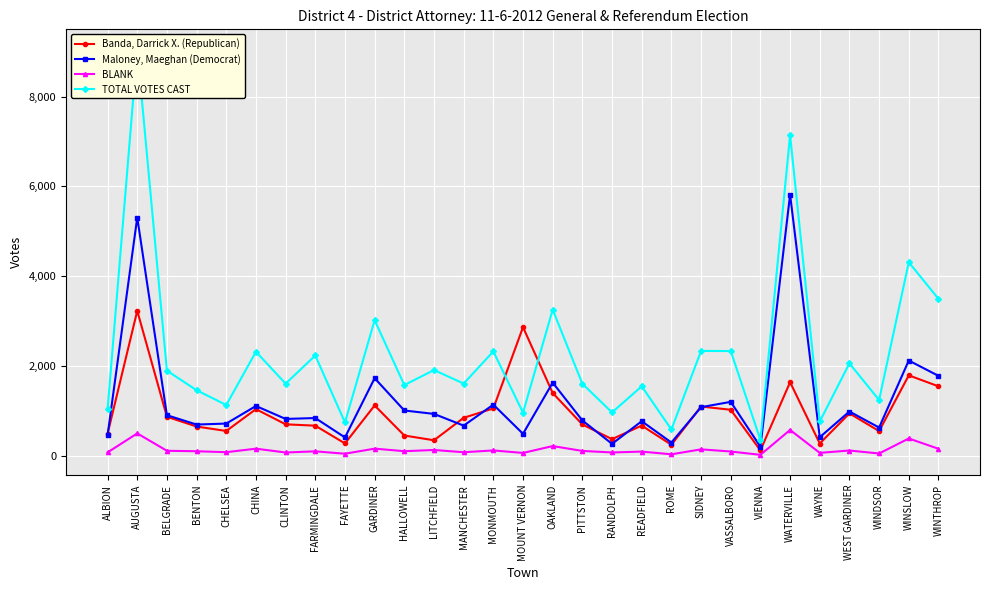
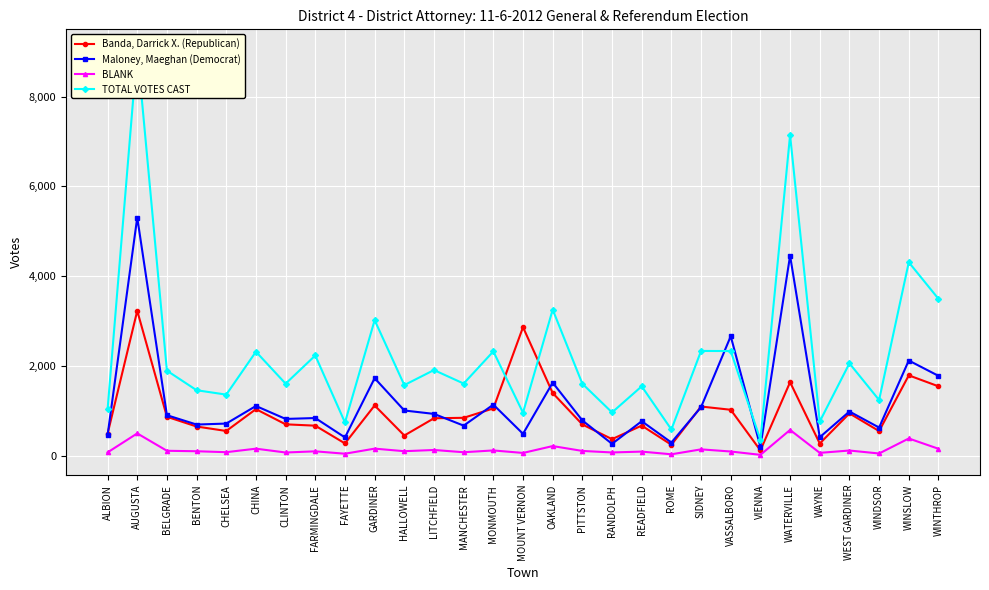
  {
    "Banda, Darrick X. (Republican)": {
      "AUGUSTA": "3,200",
      "CHELSEA": "600",
      "CHINA": "1,000",
      "CLINTON": "700",
      "FARMINGDALE": "700",
      "FAYETTE": "300",
      "GARDINER": "1,100",
      "HALLOWELL": "500",
-     "LITCHFIELD": "400",
+     "LITCHFIELD": "800",
      "MANCHESTER": "900",
      "MONMOUTH": "1,100",
      "MOUNT VERNON": "2,900",
      "OAKLAND": "1,400",
      "PITTSTON": "700",
      "RANDOLPH": "400",
      "READFIELD": "700",
      "VASSALBORO": "1,000",
      "VIENNA": "100",
      "WATERVILLE": "1,600",
      "WAYNE": "300",
      "WINDSOR": "600",
      "WINSLOW": "1,800",
      "WINTHROP": "1,600"
    },
    "Maloney, Maeghan (Democrat)": {
      "AUGUSTA": "5,300",
      "CHELSEA": "700",
      "CHINA": "1,100",
      "CLINTON": "800",
      "FARMINGDALE": "800",
      "FAYETTE": "400",
      "GARDINER": "1,700",
      "HALLOWELL": "1,000",
      "LITCHFIELD": "900",
      "MANCHESTER": "700",
      "MONMOUTH": "1,100",
      "MOUNT VERNON": "500",
      "OAKLAND": "1,600",
      "PITTSTON": "800",
      "RANDOLPH": "300",
      "READFIELD": "800",
-     "VASSALBORO": "1,200",
+     "VASSALBORO": "2,700",
      "VIENNA": "200",
-     "WATERVILLE": "5,800",
+     "WATERVILLE": "4,500",
      "WAYNE": "400",
      "WINDSOR": "600",
      "WINSLOW": "2,100",
      "WINTHROP": "1,800"
    },
    "BLANK": {
      "ALBION": "100",
      "AUGUSTA": "500",
      "BELGRADE": "100",
      "BENTON": "100",
      "CHELSEA": "100",
      "CHINA": "200",
      "CLINTON": "100",
      "FARMINGDALE": "100",
      "FAYETTE": "100",
      "GARDINER": "200",
      "HALLOWELL": "100",
      "LITCHFIELD": "100",
      "MANCHESTER": "100",
      "MONMOUTH": "100",
      "MOUNT VERNON": "100",
      "OAKLAND": "200",
      "PITTSTON": "100",
      "RANDOLPH": "100",
      "READFIELD": "100",
      "ROME": "0",
      "SIDNEY": "100",
      "VASSALBORO": "100",
      "VIENNA": "0",
      "WATERVILLE": "600",
      "WAYNE": "100",
      "WEST GARDINER": "100",
      "WINDSOR": "100",
      "WINSLOW": "400",
      "WINTHROP": "200"
    },
    "TOTAL VOTES CAST": {
      "ALBION": "1,000",
      "BELGRADE": "1,900",
      "BENTON": "1,500",
-     "CHELSEA": "1,100",
+     "CHELSEA": "1,400",
      "CHINA": "2,300",
      "CLINTON": "1,600",
      "FARMINGDALE": "2,200",
      "FAYETTE": "700",
      "GARDINER": "3,000",
      "HALLOWELL": "1,600",
      "LITCHFIELD": "1,900",
      "MANCHESTER": "1,600",
      "MONMOUTH": "2,300",
      "MOUNT VERNON": "1,000",
      "OAKLAND": "3,300",
      "PITTSTON": "1,600",
      "RANDOLPH": "1,000",
      "READFIELD": "1,600",
      "ROME": "600",
      "SIDNEY": "2,300",
      "VASSALBORO": "2,300",
      "VIENNA": "400",
      "WATERVILLE": "7,100",
      "WAYNE": "800",
      "WEST GARDINER": "2,100",
      "WINDSOR": "1,200",
      "WINSLOW": "4,300",
      "WINTHROP": "3,500"
    }
  }
